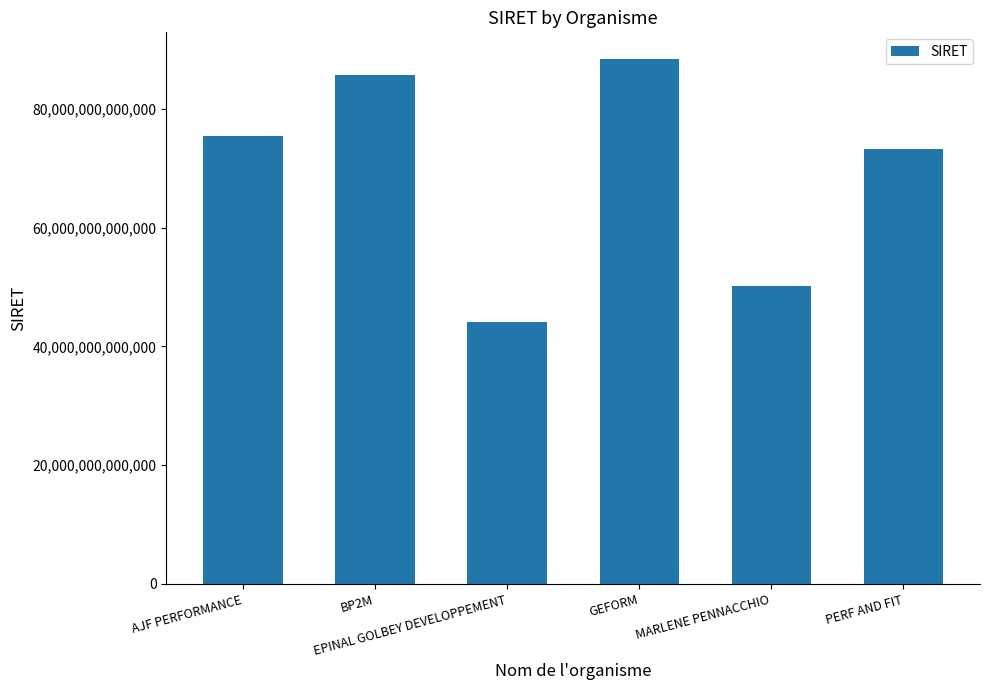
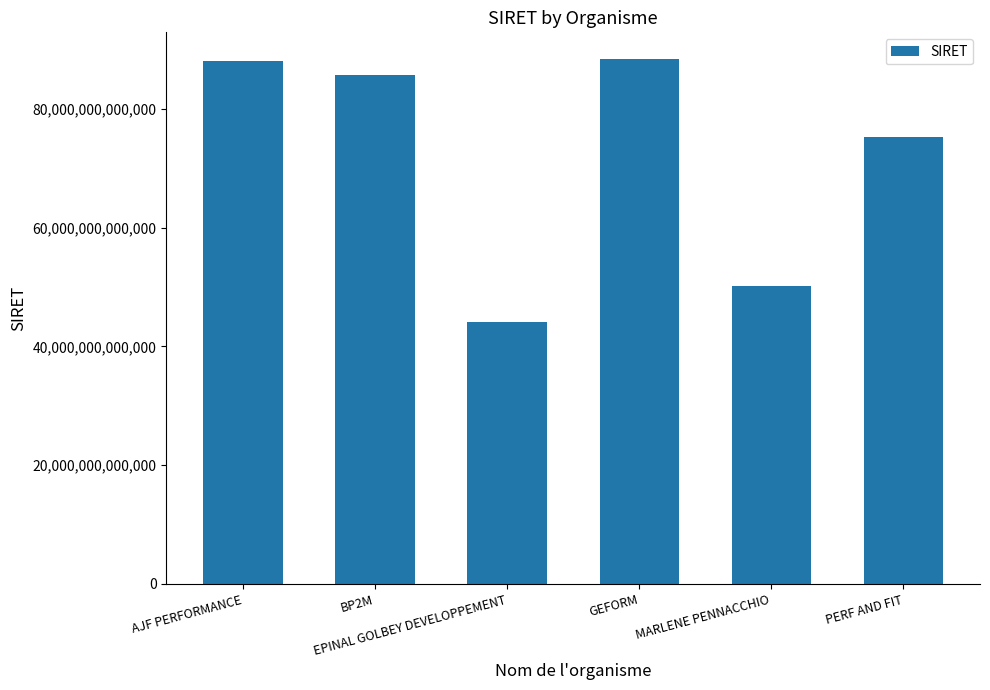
  {
-   "AJF PERFORMANCE": "75,000,000,000,000",
+   "AJF PERFORMANCE": "88,000,000,000,000",
    "BP2M": "86,000,000,000,000",
    "EPINAL GOLBEY DEVELOPPEMENT": "44,000,000,000,000",
    "GEFORM": "88,000,000,000,000",
    "MARLENE PENNACCHIO": "50,000,000,000,000",
-   "PERF AND FIT": "73,000,000,000,000"
+   "PERF AND FIT": "75,000,000,000,000"
  }
